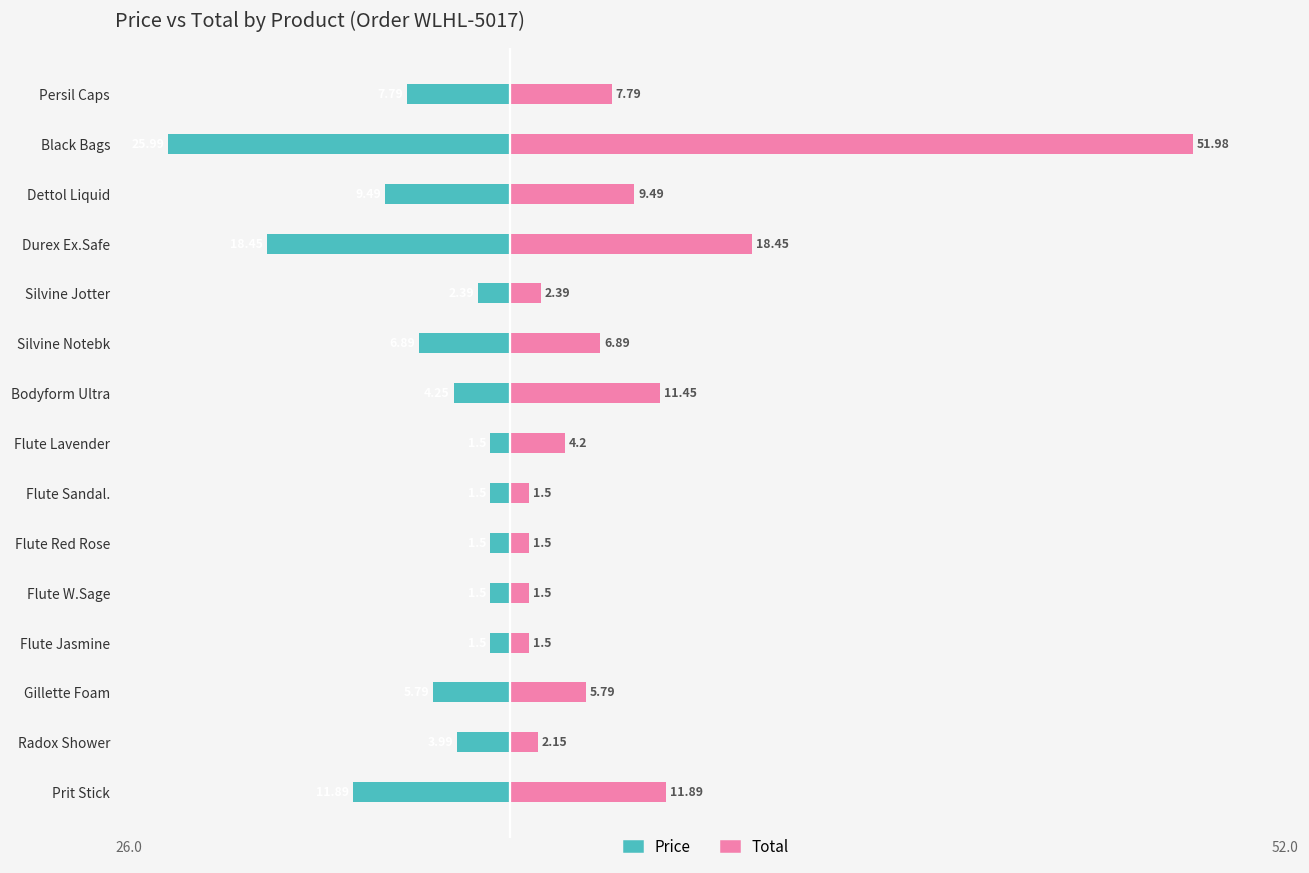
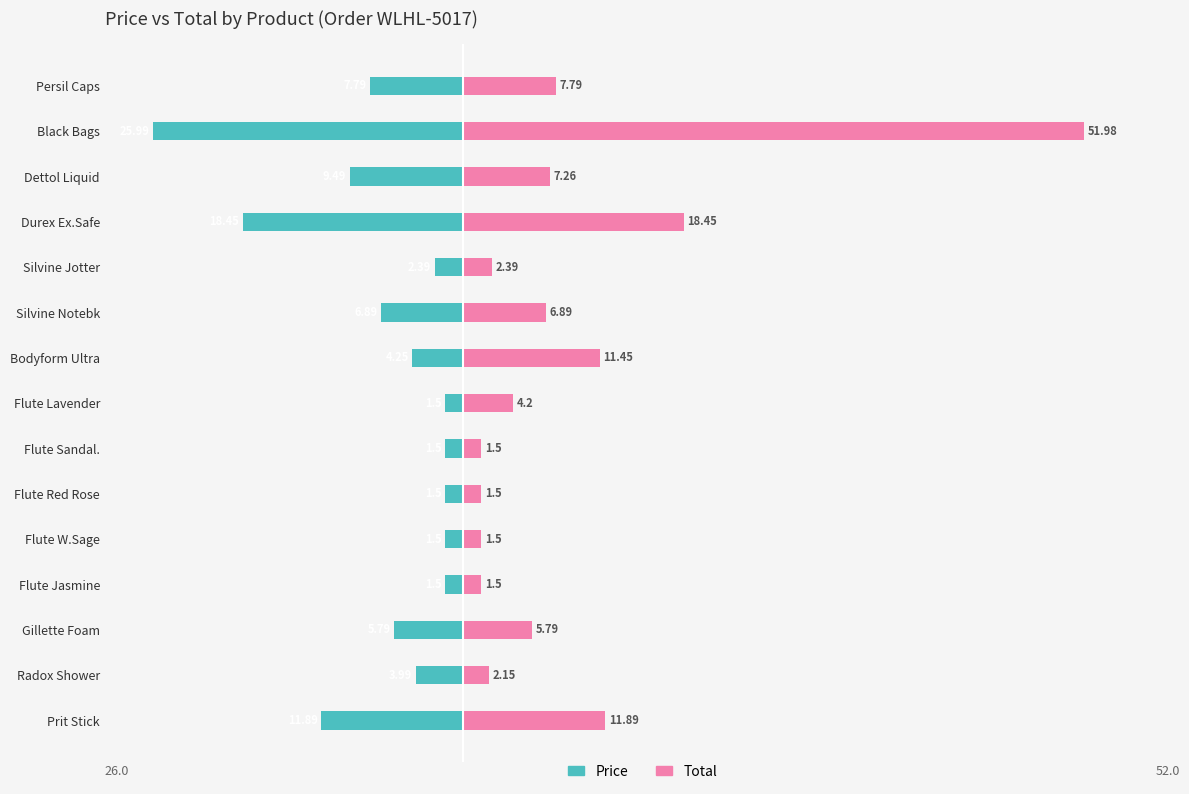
  {
    "Total": {
      "Persil Caps": 7.79,
      "Black Bags": 51.98,
-     "Dettol Liquid": 9.49,
+     "Dettol Liquid": 7.26,
      "Durex Ex.Safe": 18.45,
      "Silvine Jotter": 2.39,
      "Silvine Notebk": 6.89,
      "Bodyform Ultra": 11.45,
      "Flute Lavender": 4.2,
      "Flute Sandal.": 1.5,
      "Flute Red Rose": 1.5,
      "Flute W.Sage": 1.5,
      "Flute Jasmine": 1.5,
      "Gillette Foam": 5.79,
      "Radox Shower": 2.15,
      "Prit Stick": 11.89
    }
  }
